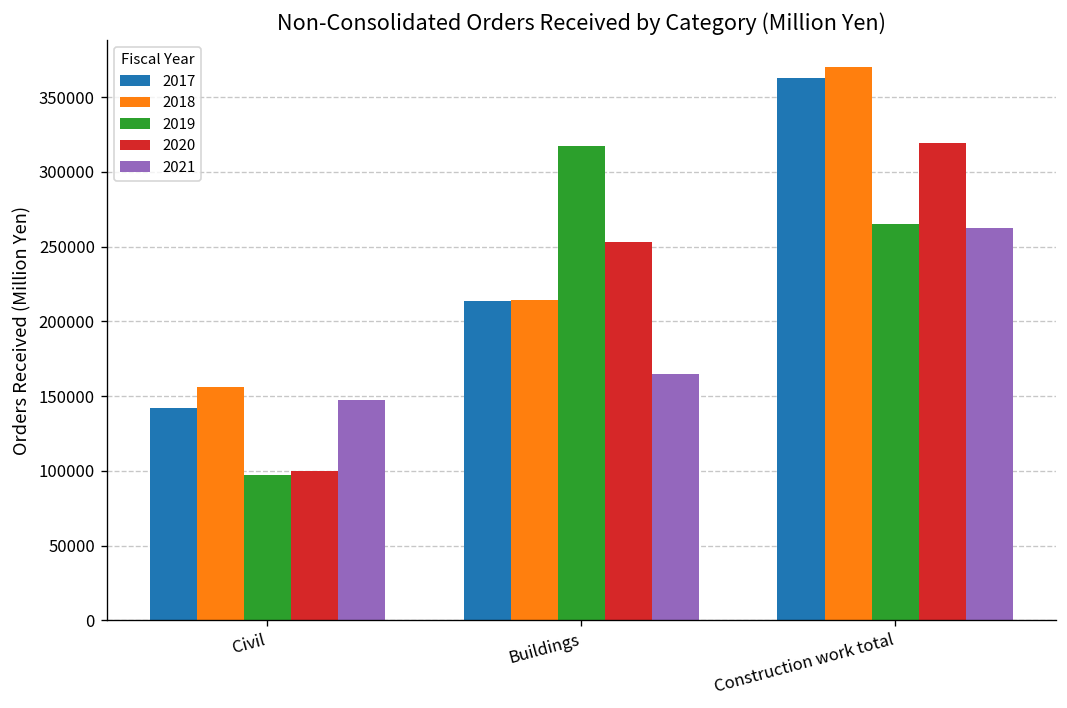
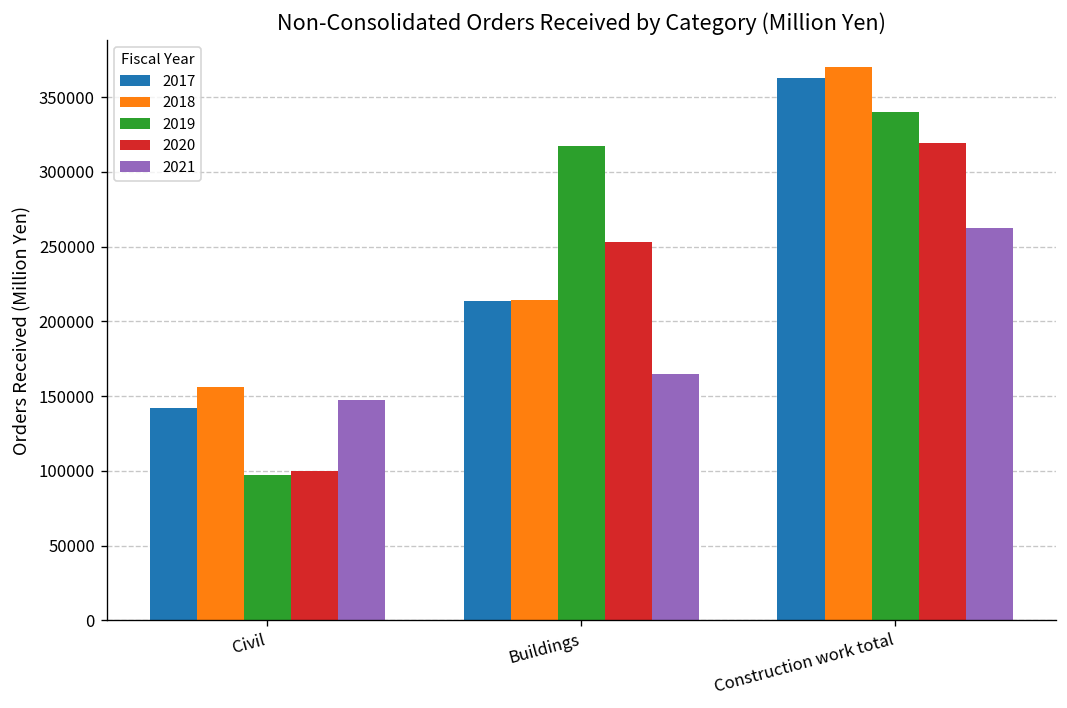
  {
    "2017": {
      "Civil": 142000,
      "Buildings": 213000,
      "Construction work total": 363000
    },
    "2018": {
      "Civil": 156000,
      "Buildings": 214000,
      "Construction work total": 370000
    },
    "2019": {
      "Civil": 97000,
      "Buildings": 317000,
-     "Construction work total": 265000
+     "Construction work total": 340000
    },
    "2020": {
      "Civil": 100000,
      "Buildings": 253000,
      "Construction work total": 319000
    },
    "2021": {
      "Civil": 147000,
      "Buildings": 165000,
      "Construction work total": 262000
    }
  }
